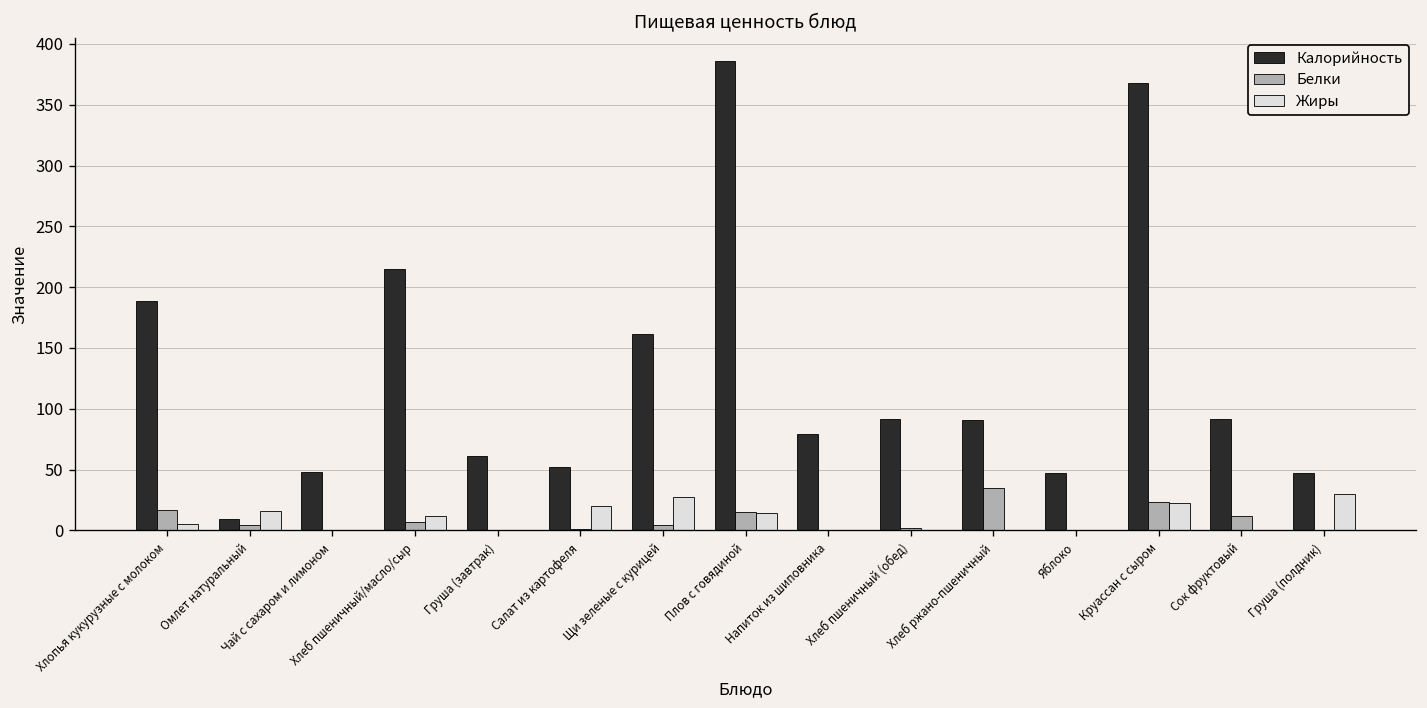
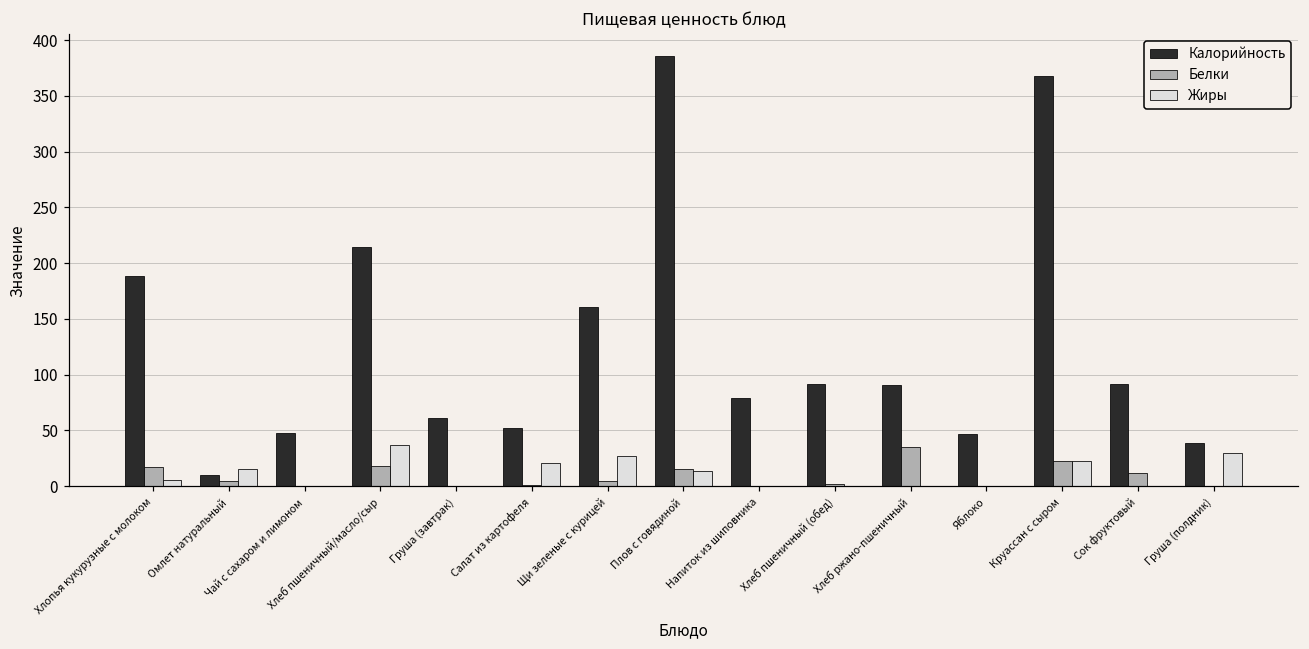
  {
    "Калорийность": {
      "Хлопья кукурузные с молоком": 189,
      "Омлет натуральный": 10,
      "Чай с сахаром и лимоном": 48,
      "Хлеб пшеничный/масло/сыр": 215,
      "Груша (завтрак)": 62,
      "Салат из картофеля": 52,
      "Щи зеленые с курицей": 161,
      "Плов с говядиной": 386,
      "Напиток из шиповника": 79,
      "Хлеб пшеничный (обед)": 92,
      "Хлеб ржано-пшеничный": 91,
      "Яблоко": 47,
      "Круассан с сыром": 368,
      "Сок фруктовый": 92,
-     "Груша (полдник)": 47
+     "Груша (полдник)": 39
    },
    "Белки": {
      "Хлопья кукурузные с молоком": 17,
      "Омлет натуральный": 5,
-     "Хлеб пшеничный/масло/сыр": 7,
+     "Хлеб пшеничный/масло/сыр": 18,
      "Щи зеленые с курицей": 4,
      "Плов с говядиной": 15,
      "Хлеб ржано-пшеничный": 35,
      "Круассан с сыром": 23,
      "Сок фруктовый": 12
    },
    "Жиры": {
      "Хлопья кукурузные с молоком": 6,
      "Омлет натуральный": 16,
-     "Хлеб пшеничный/масло/сыр": 12,
+     "Хлеб пшеничный/масло/сыр": 37,
      "Салат из картофеля": 20,
      "Щи зеленые с курицей": 27,
      "Плов с говядиной": 14,
      "Круассан с сыром": 22,
      "Груша (полдник)": 30
    }
  }
